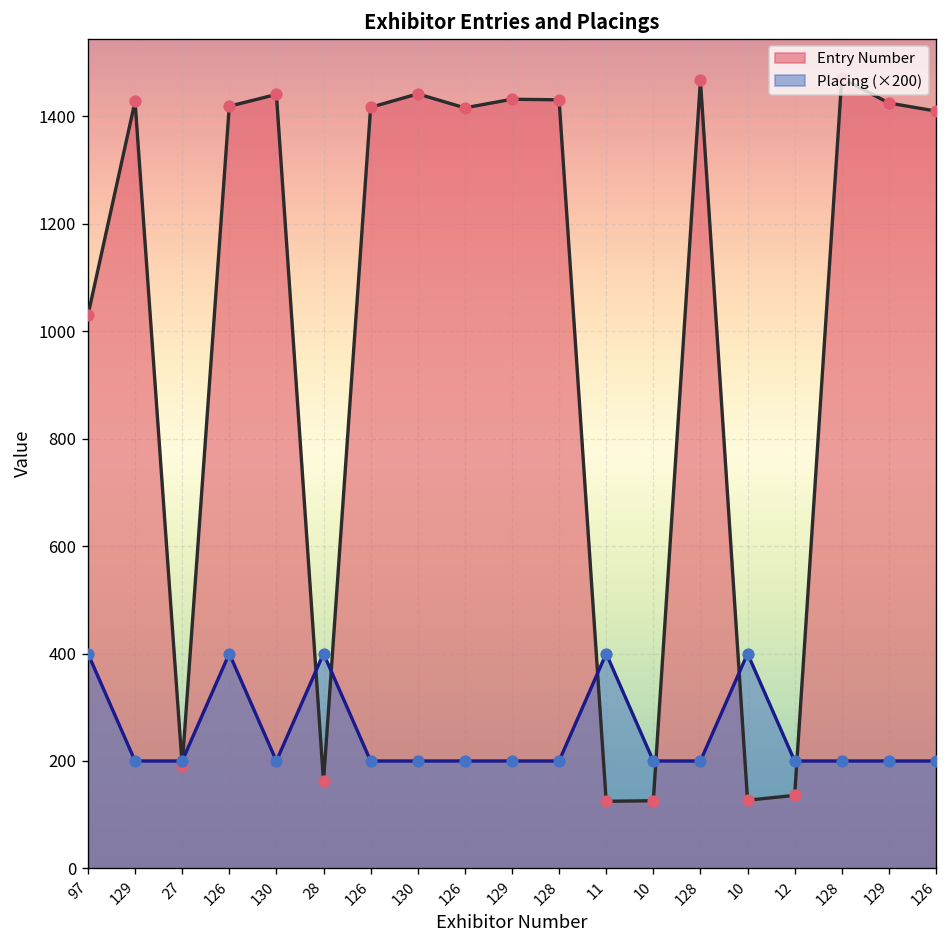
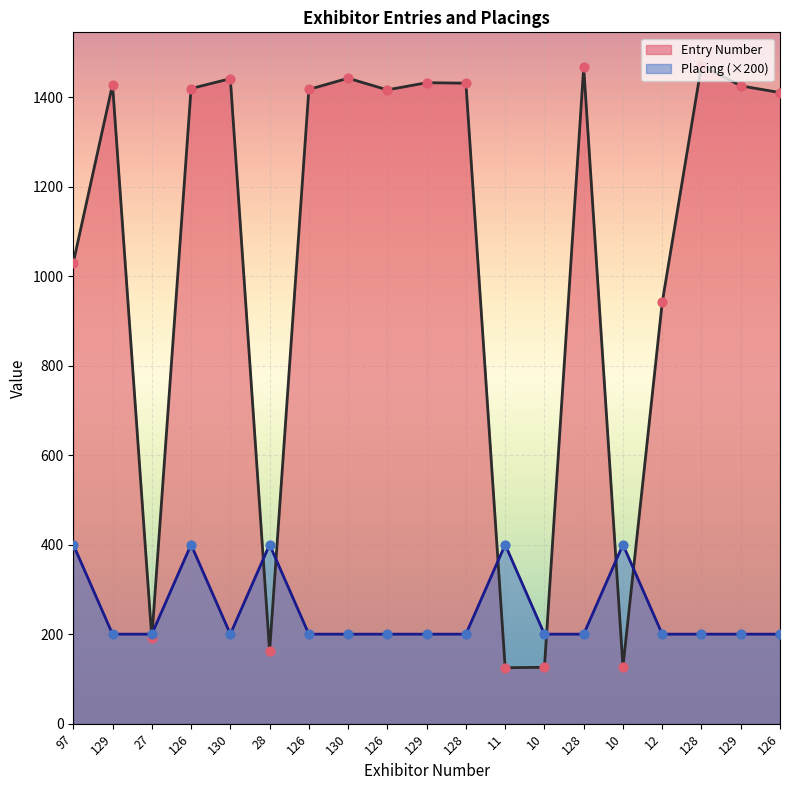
  {
    "Entry Number": {
      "97": 1030,
      "27": 190,
      "28": 160,
      "11": 130,
-     "12": 140
+     "12": 940
    },
    "Placing (×200)": {
      "97": 400,
      "27": 200,
      "28": 400,
      "11": 400,
      "12": 200
    }
  }
